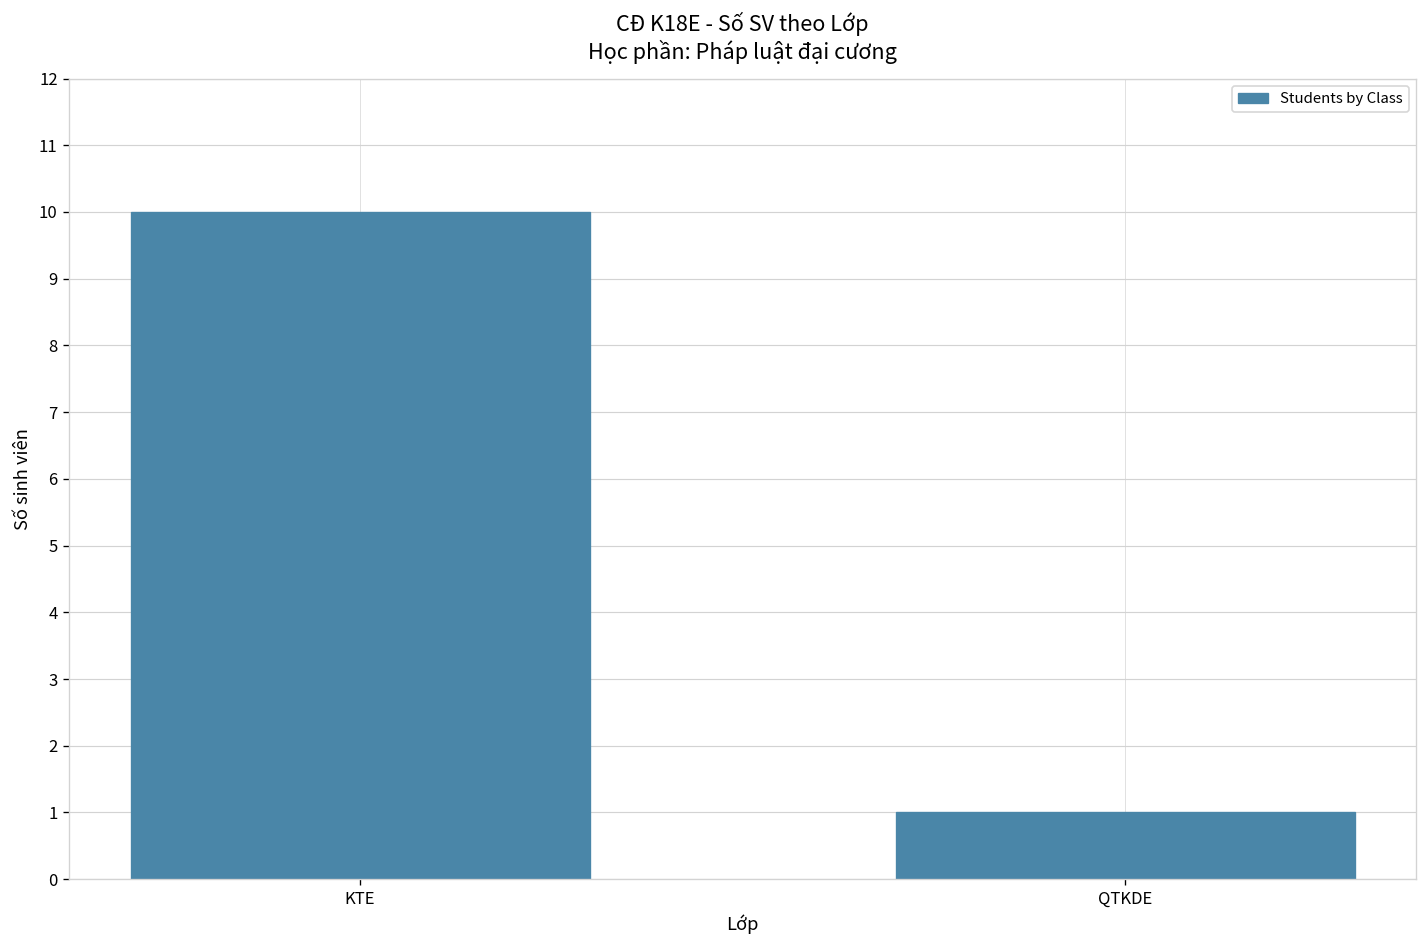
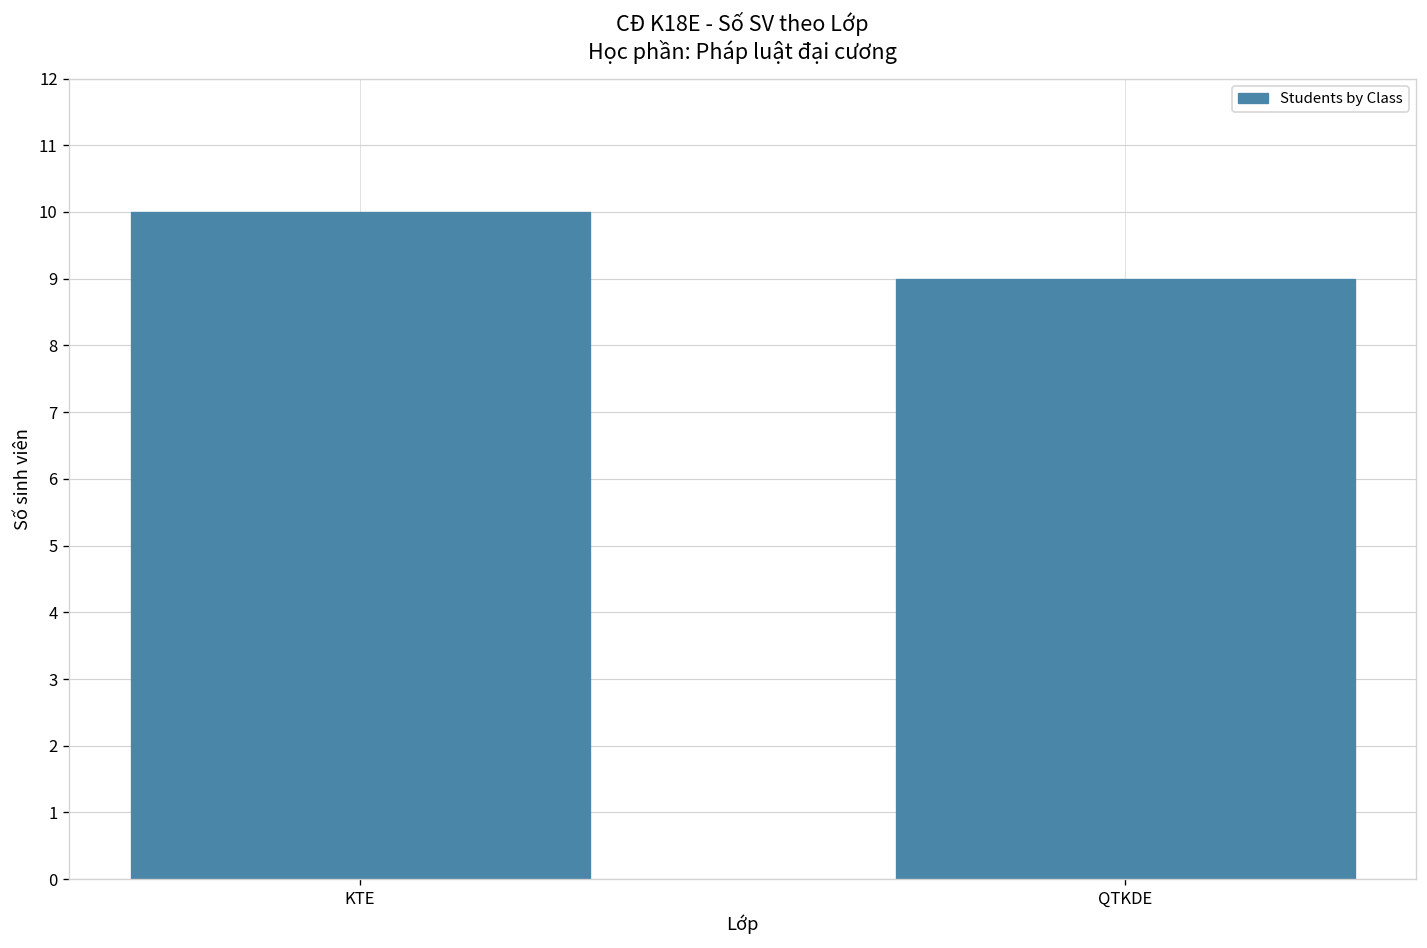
  {
    "KTE": 10,
-   "QTKDE": 1
+   "QTKDE": 9
  }
